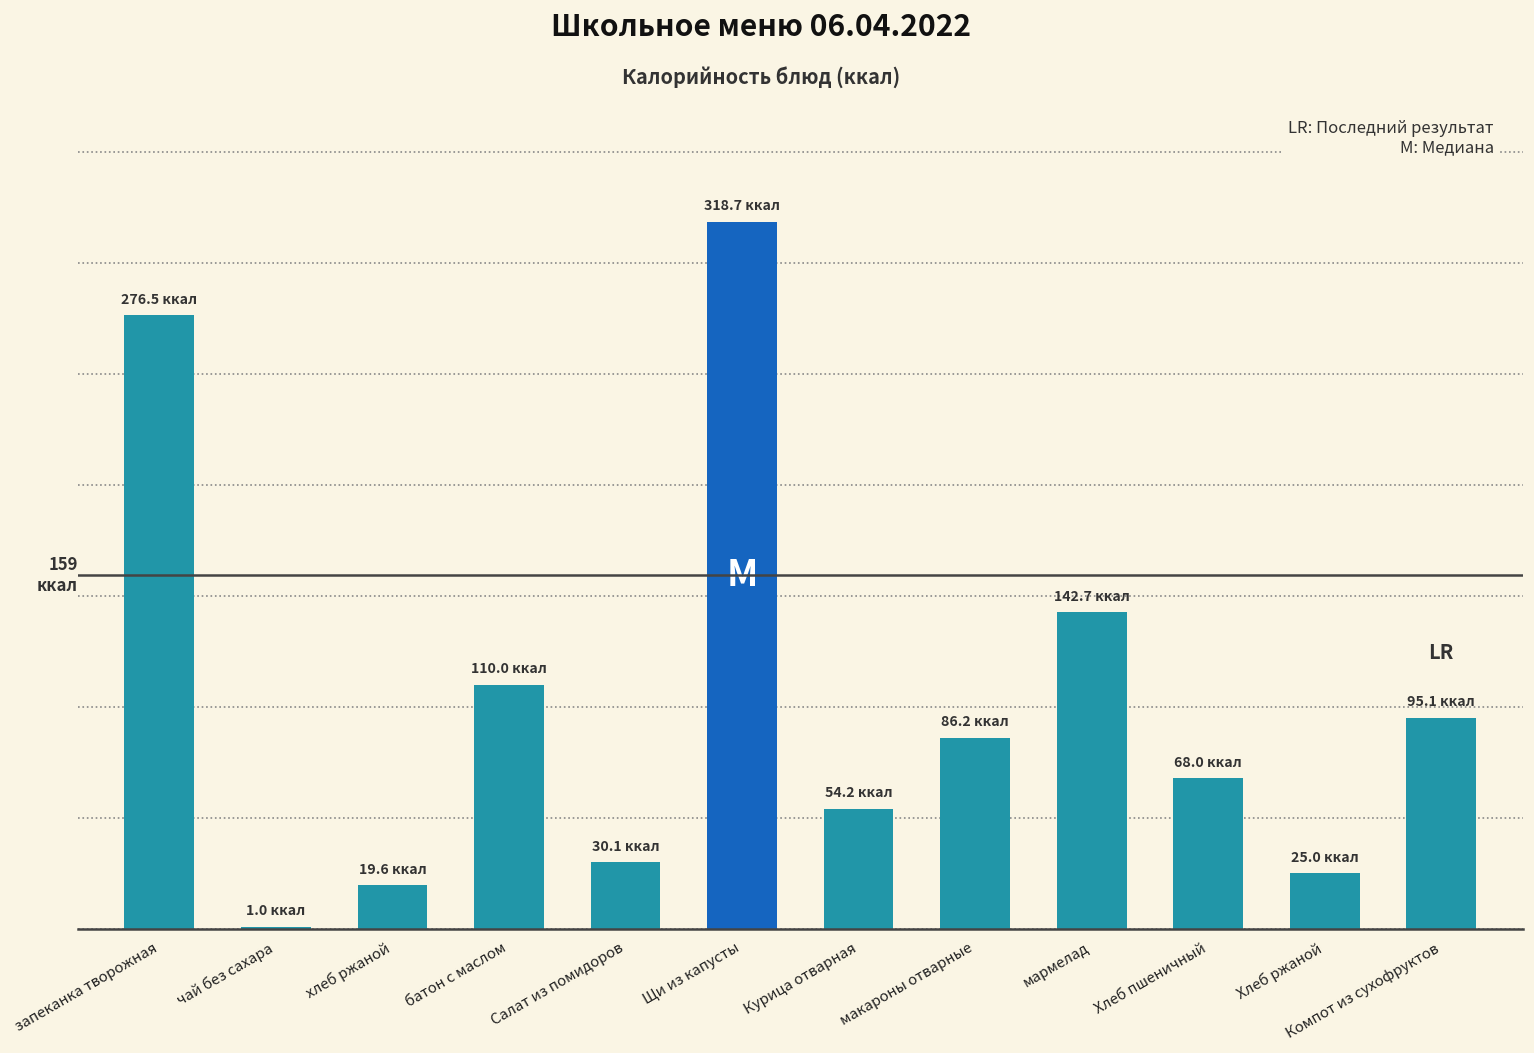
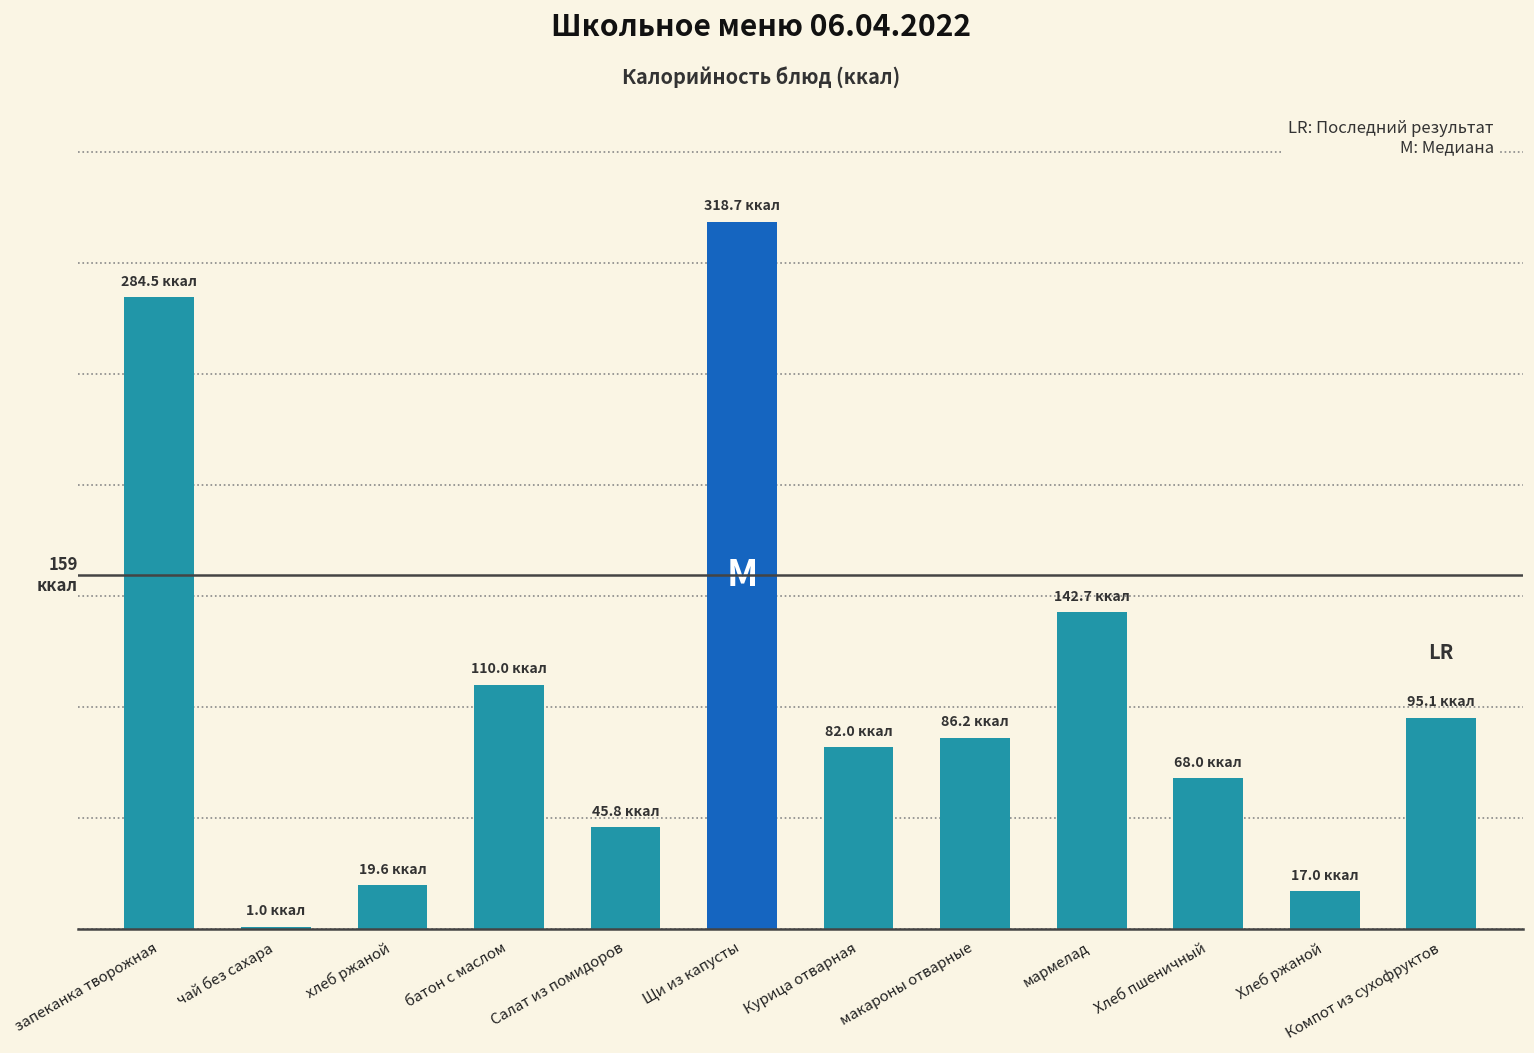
  {
-   "запеканка творожная": 276.5,
+   "запеканка творожная": 284.5,
    "чай без сахара": 1.0,
    "хлеб ржаной": 19.6,
    "батон с маслом": 110.0,
-   "Салат из помидоров": 30.1,
+   "Салат из помидоров": 45.8,
    "Щи из капусты": 318.7,
-   "Курица отварная": 54.2,
+   "Курица отварная": 82.0,
    "макароны отварные": 86.2,
    "мармелад": 142.7,
    "Хлеб пшеничный": 68.0,
-   "Хлеб ржаной": 25.0,
+   "Хлеб ржаной": 17.0,
    "Компот из сухофруктов": 95.1
  }
